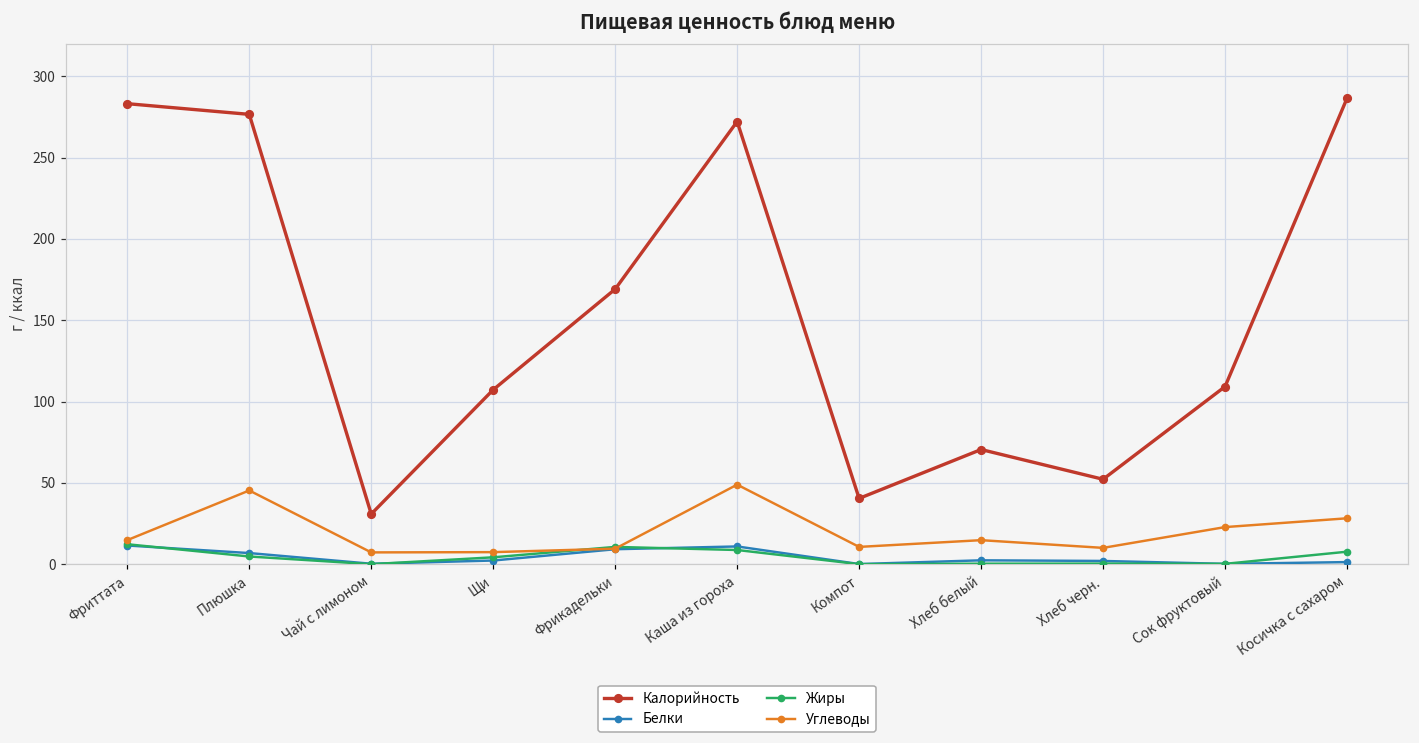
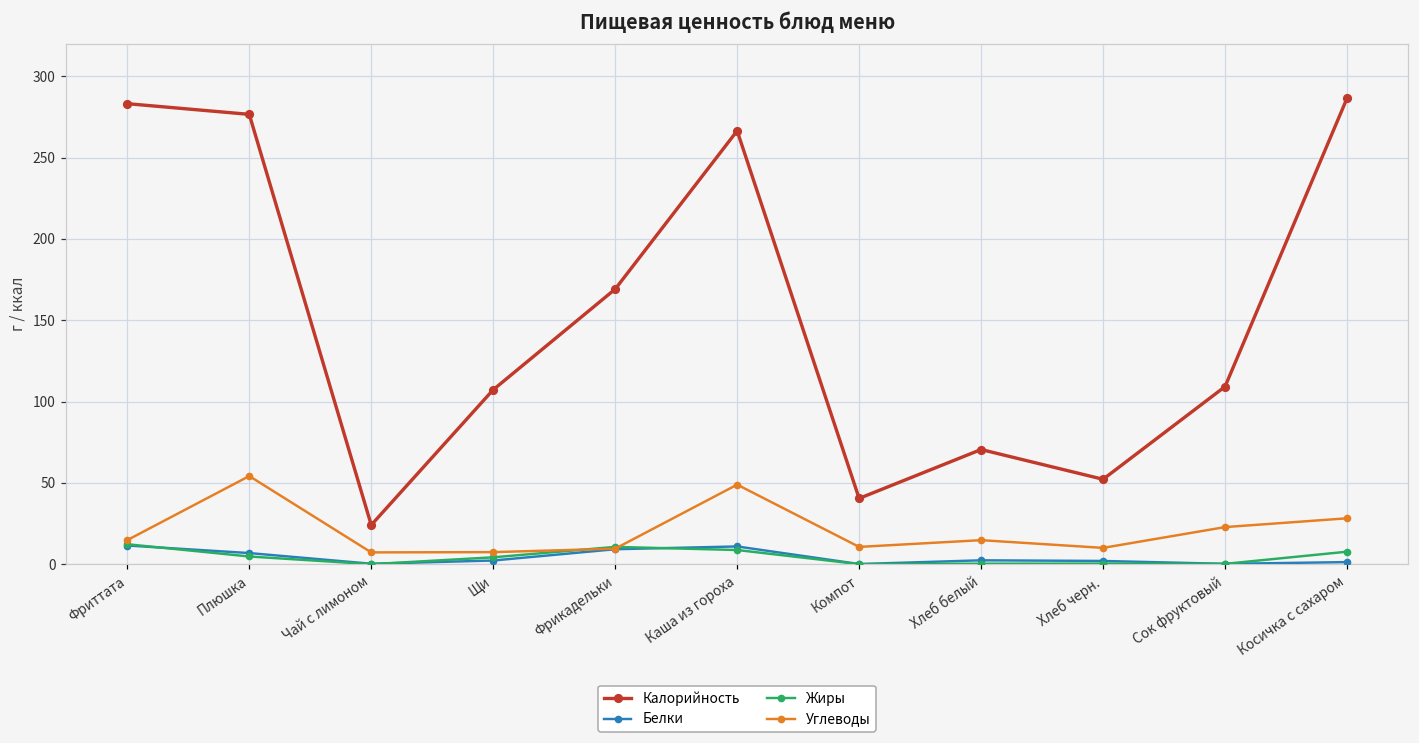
  {
    "Калорийность": {
      "Фриттата": 283,
      "Плюшка": 277,
-     "Чай с лимоном": 31,
+     "Чай с лимоном": 24,
      "Щи": 107,
      "Фрикадельки": 169,
-     "Каша из гороха": 272,
+     "Каша из гороха": 266,
      "Компот": 40,
      "Хлеб белый": 71,
      "Хлеб черн.": 52,
      "Сок фруктовый": 109,
      "Косичка с сахаром": 286
    },
    "Белки": {
      "Плюшка": 7,
      "Щи": 2,
      "Каша из гороха": 11,
      "Хлеб белый": 2,
      "Косичка с сахаром": 1
    },
    "Жиры": {
      "Плюшка": 5,
      "Щи": 4,
      "Каша из гороха": 9,
      "Хлеб белый": 0,
      "Косичка с сахаром": 8
    },
    "Углеводы": {
      "Фриттата": 15,
-     "Плюшка": 45,
+     "Плюшка": 54,
      "Чай с лимоном": 7,
      "Щи": 7,
      "Каша из гороха": 49,
      "Компот": 11,
      "Хлеб белый": 15,
      "Хлеб черн.": 10,
      "Сок фруктовый": 23,
      "Косичка с сахаром": 28
    }
  }
